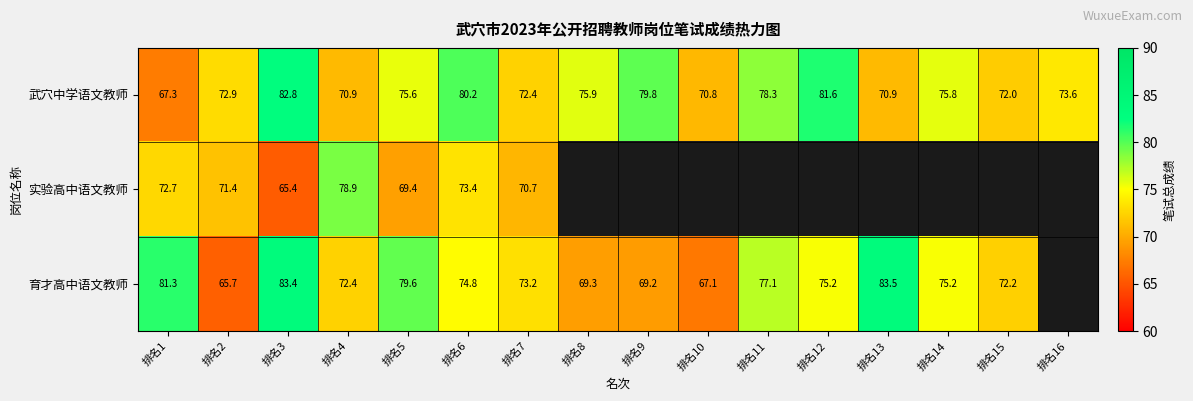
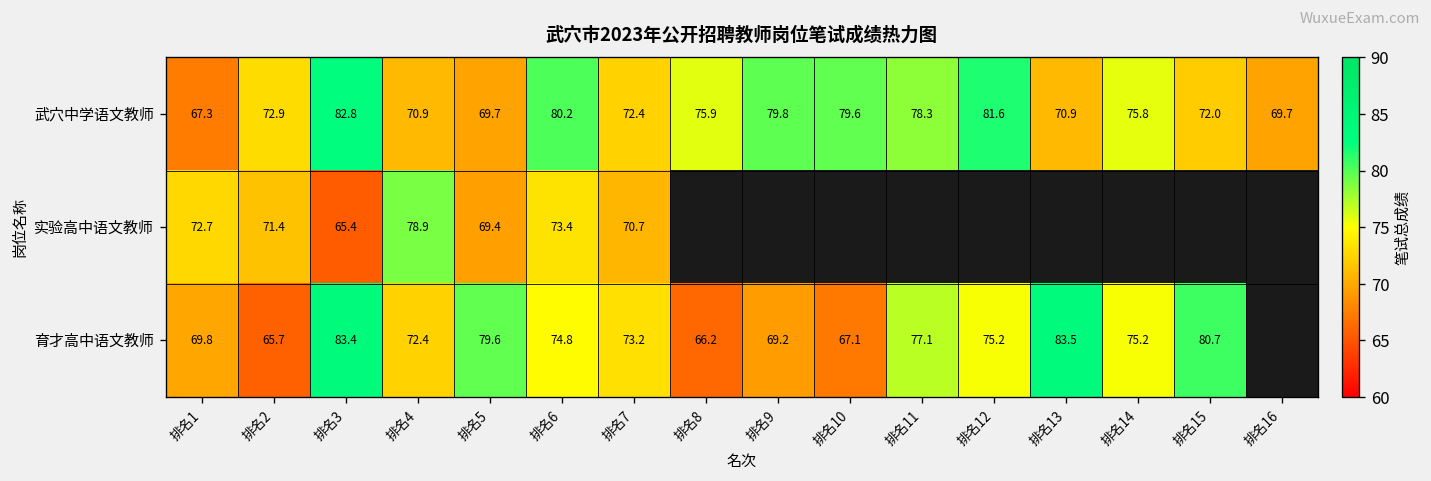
  {
    "武穴中学语文教师": {
      "排名1": 67.3,
      "排名2": 72.9,
      "排名3": 82.8,
      "排名4": 70.9,
-     "排名5": 75.6,
+     "排名5": 69.7,
      "排名6": 80.2,
      "排名7": 72.4,
      "排名8": 75.9,
      "排名9": 79.8,
-     "排名10": 70.8,
+     "排名10": 79.6,
      "排名11": 78.3,
      "排名12": 81.6,
      "排名13": 70.9,
      "排名14": 75.8,
      "排名15": 72.0,
-     "排名16": 73.6
+     "排名16": 69.7
    },
    "实验高中语文教师": {
      "排名1": 72.7,
      "排名2": 71.4,
      "排名3": 65.4,
      "排名4": 78.9,
      "排名5": 69.4,
      "排名6": 73.4,
      "排名7": 70.7
    },
    "育才高中语文教师": {
-     "排名1": 81.3,
+     "排名1": 69.8,
      "排名2": 65.7,
      "排名3": 83.4,
      "排名4": 72.4,
      "排名5": 79.6,
      "排名6": 74.8,
      "排名7": 73.2,
-     "排名8": 69.3,
+     "排名8": 66.2,
      "排名9": 69.2,
      "排名10": 67.1,
      "排名11": 77.1,
      "排名12": 75.2,
      "排名13": 83.5,
      "排名14": 75.2,
-     "排名15": 72.2
+     "排名15": 80.7
    }
  }
